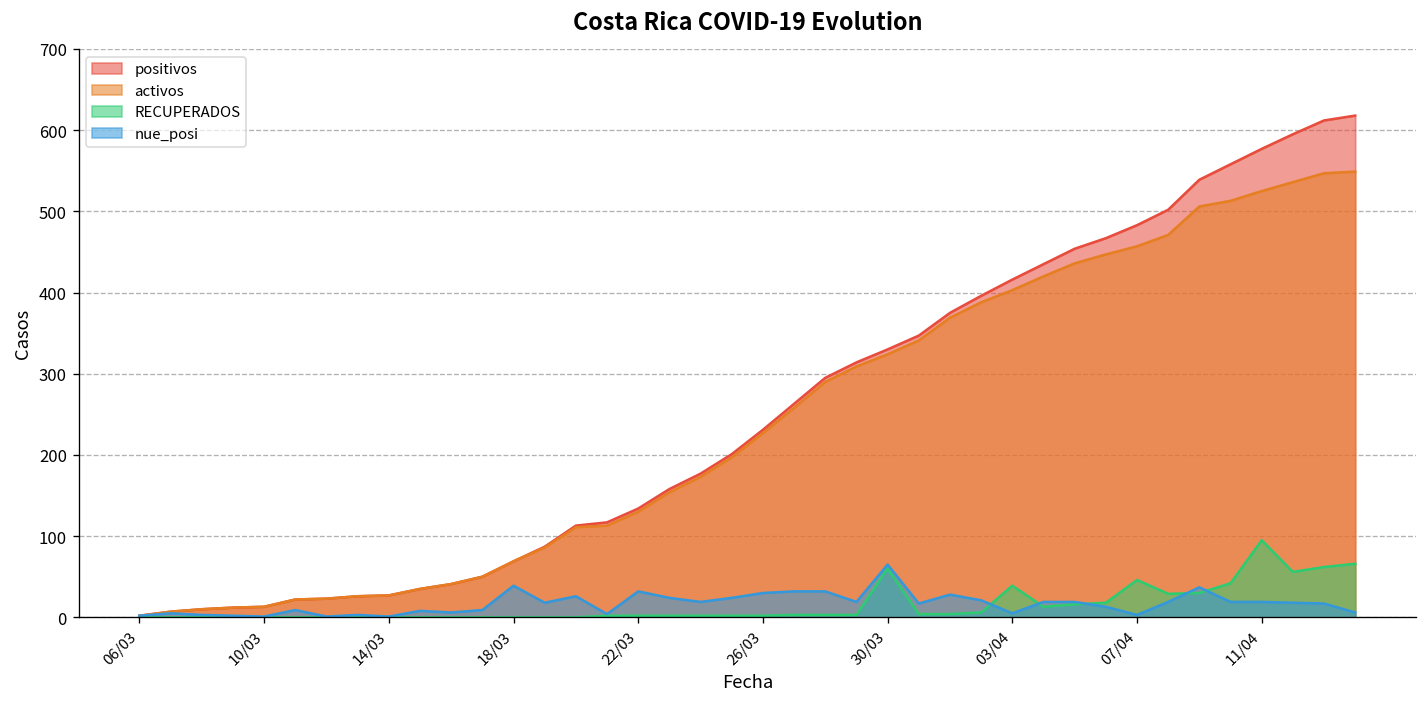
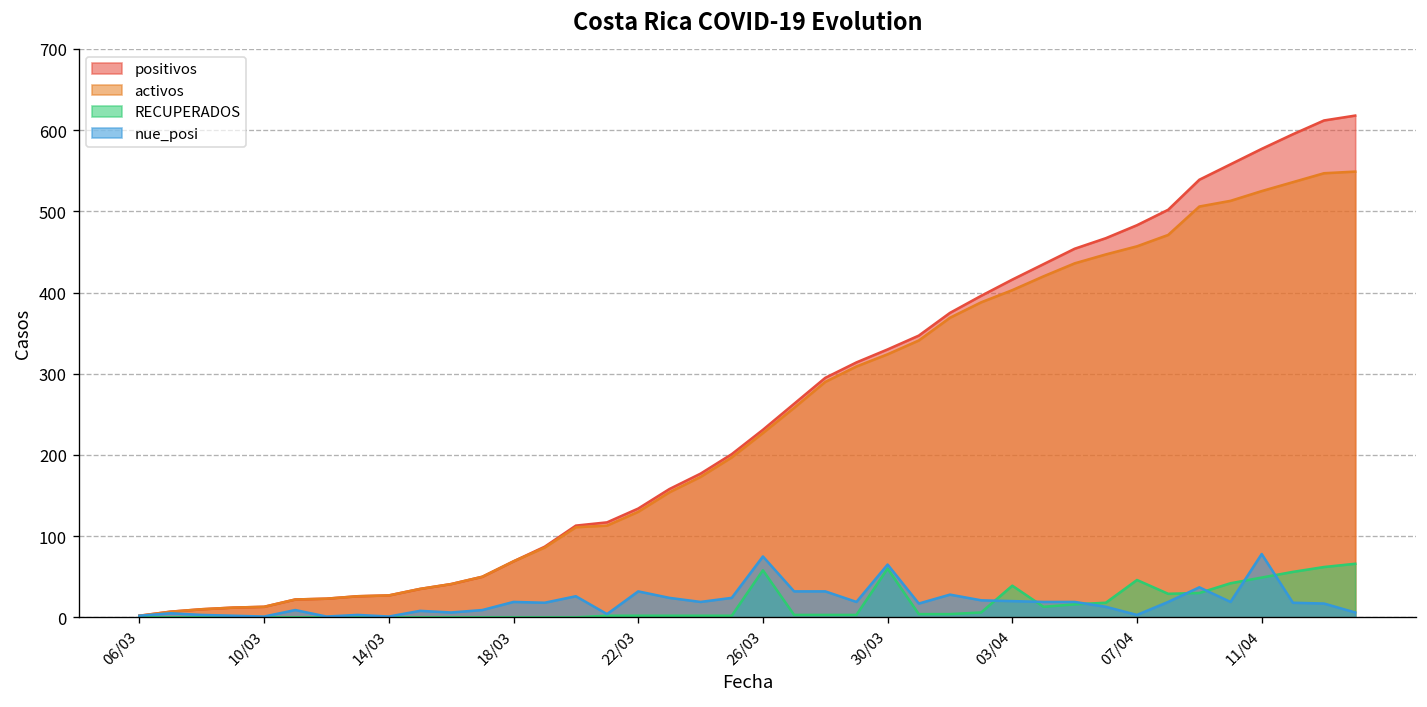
  {
    "RECUPERADOS": {
      "18/03": 0,
      "22/03": 0,
-     "26/03": 0,
+     "26/03": 60,
      "30/03": 60,
      "03/04": 40,
      "07/04": 50,
-     "11/04": 100
+     "11/04": 50
    },
    "nue_posi": {
-     "18/03": 40,
+     "18/03": 20,
      "22/03": 30,
-     "26/03": 30,
+     "26/03": 80,
      "30/03": 70,
-     "03/04": 10,
+     "03/04": 20,
      "07/04": 0,
-     "11/04": 20
+     "11/04": 80
    }
  }
